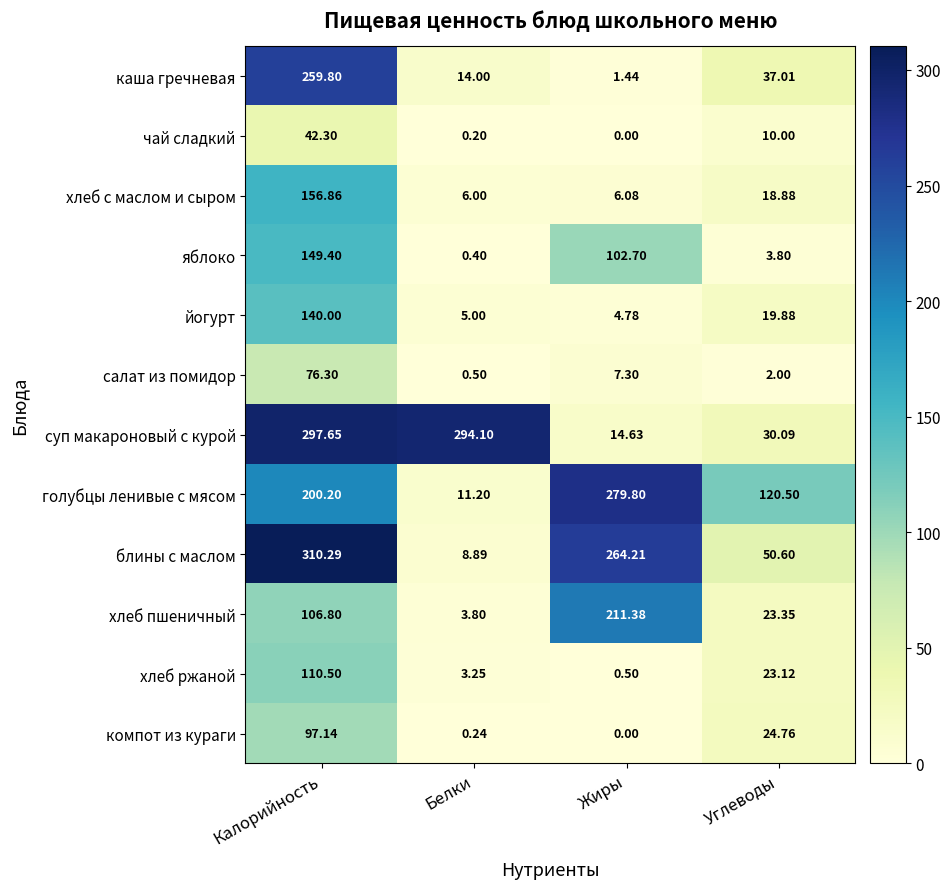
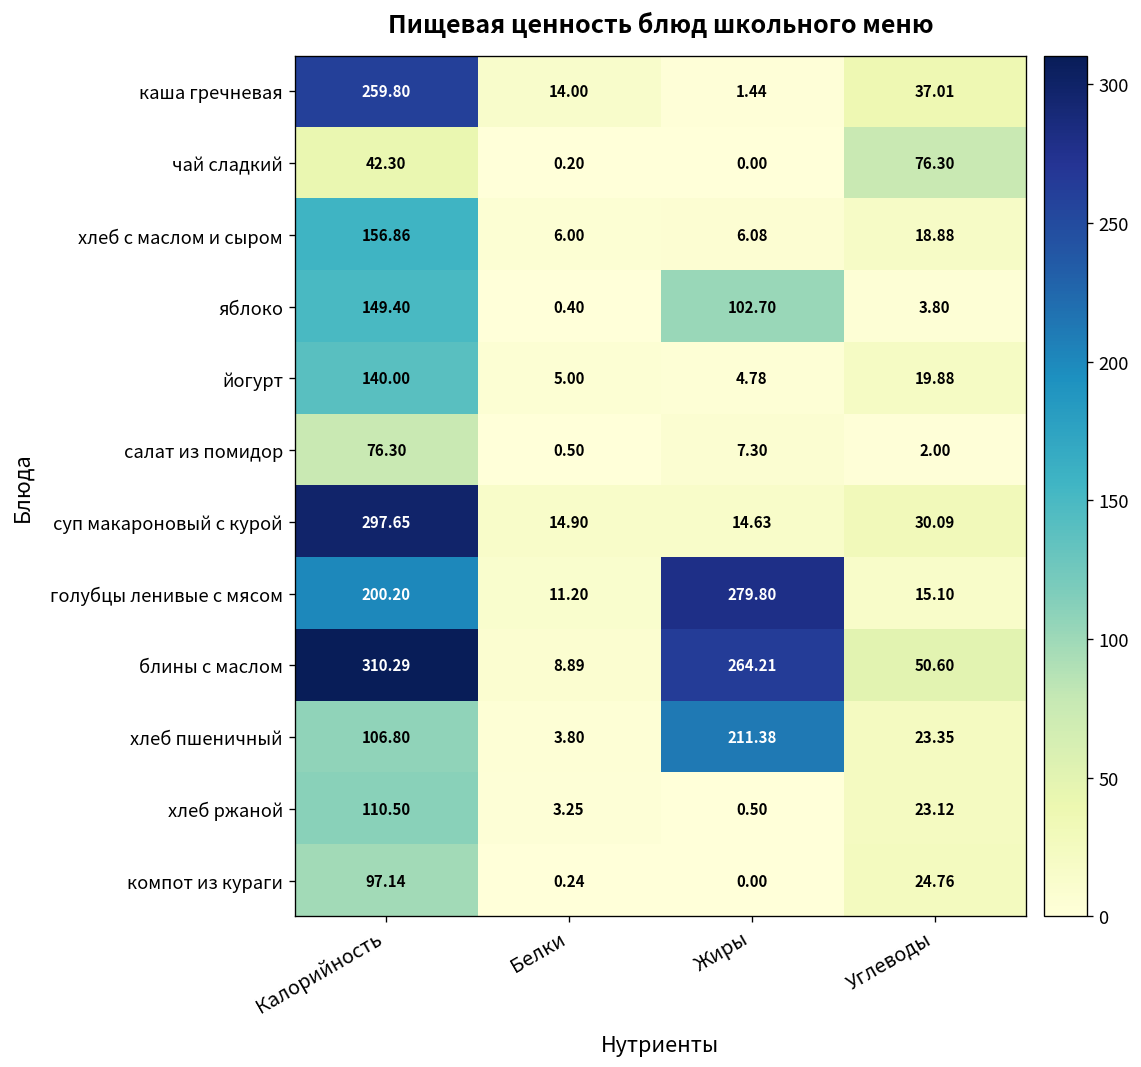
  {
    "каша гречневая": {
      "Калорийность": 259.80,
      "Белки": 14.00,
      "Жиры": 1.44,
      "Углеводы": 37.01
    },
    "чай сладкий": {
      "Калорийность": 42.30,
      "Белки": 0.20,
      "Жиры": 0.00,
-     "Углеводы": 10.00
+     "Углеводы": 76.30
    },
    "хлеб с маслом и сыром": {
      "Калорийность": 156.86,
      "Белки": 6.00,
      "Жиры": 6.08,
      "Углеводы": 18.88
    },
    "яблоко": {
      "Калорийность": 149.40,
      "Белки": 0.40,
      "Жиры": 102.70,
      "Углеводы": 3.80
    },
    "йогурт": {
      "Калорийность": 140.00,
      "Белки": 5.00,
      "Жиры": 4.78,
      "Углеводы": 19.88
    },
    "салат из помидор": {
      "Калорийность": 76.30,
      "Белки": 0.50,
      "Жиры": 7.30,
      "Углеводы": 2.00
    },
    "суп макароновый с курой": {
      "Калорийность": 297.65,
-     "Белки": 294.10,
+     "Белки": 14.90,
      "Жиры": 14.63,
      "Углеводы": 30.09
    },
    "голубцы ленивые с мясом": {
      "Калорийность": 200.20,
      "Белки": 11.20,
      "Жиры": 279.80,
-     "Углеводы": 120.50
+     "Углеводы": 15.10
    },
    "блины с маслом": {
      "Калорийность": 310.29,
      "Белки": 8.89,
      "Жиры": 264.21,
      "Углеводы": 50.60
    },
    "хлеб пшеничный": {
      "Калорийность": 106.80,
      "Белки": 3.80,
      "Жиры": 211.38,
      "Углеводы": 23.35
    },
    "хлеб ржаной": {
      "Калорийность": 110.50,
      "Белки": 3.25,
      "Жиры": 0.50,
      "Углеводы": 23.12
    },
    "компот из кураги": {
      "Калорийность": 97.14,
      "Белки": 0.24,
      "Жиры": 0.00,
      "Углеводы": 24.76
    }
  }
